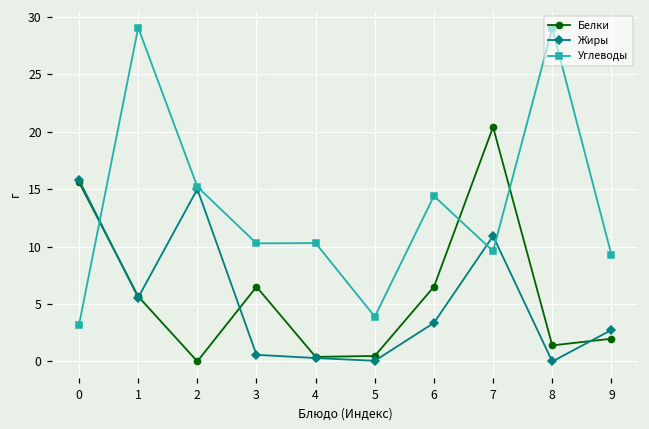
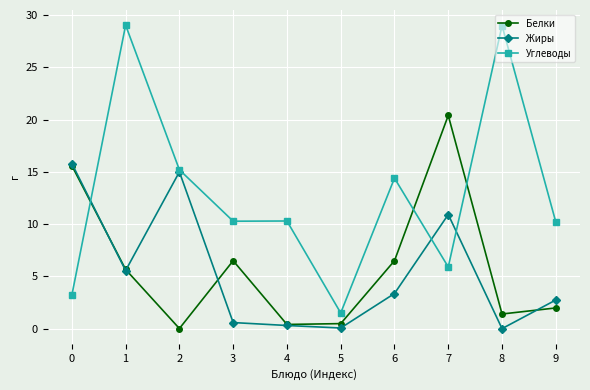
  {
    "Белки": {
      "2": 0.0,
      "3": 6.5,
      "5": 0.5,
      "6": 6.5,
      "7": 20.4,
      "8": 1.4,
      "9": 2.0
    },
    "Жиры": {
      "3": 0.6,
      "5": 0.1,
      "6": 3.4,
      "7": 10.9,
      "8": 0.0,
      "9": 2.7
    },
    "Углеводы": {
      "0": 3.2,
      "1": 29.0,
      "3": 10.3,
      "4": 10.3,
-     "5": 3.9,
+     "5": 1.5,
      "6": 14.4,
-     "7": 9.6,
-     "9": 9.3
+     "7": 5.9,
+     "9": 10.2
    }
  }
